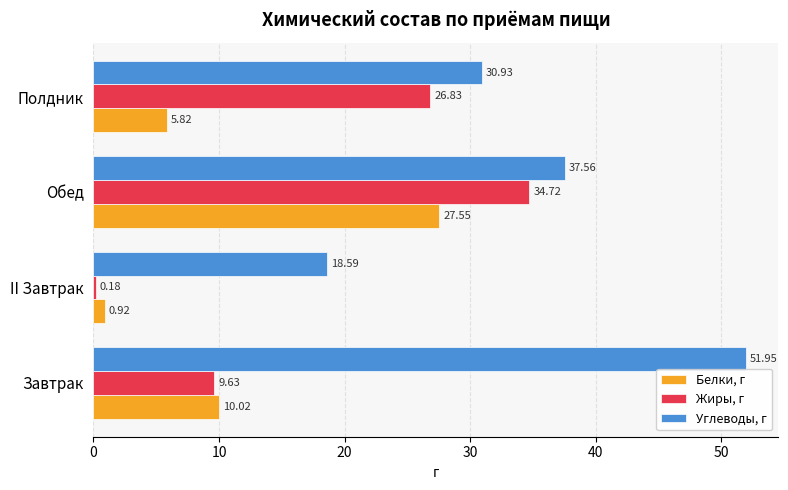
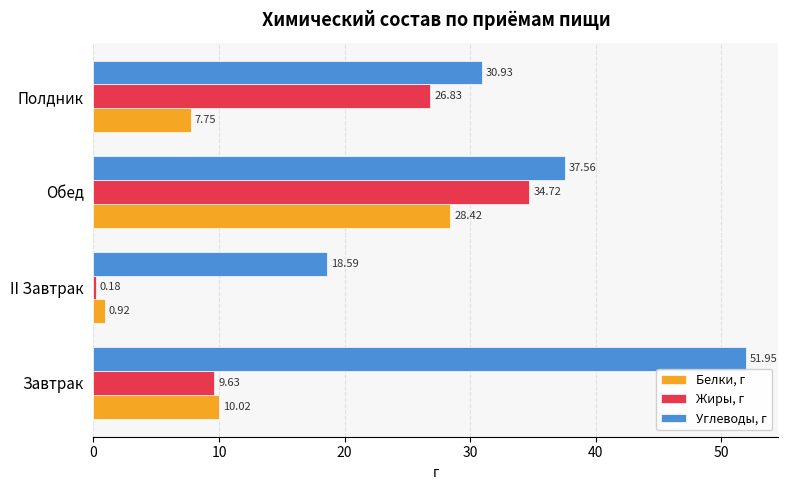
  {
    "Белки, г": {
-     "Полдник": 5.82,
-     "Обед": 27.55,
+     "Полдник": 7.75,
+     "Обед": 28.42,
      "II Завтрак": 0.92,
      "Завтрак": 10.02
    },
    "Жиры, г": {
      "Полдник": 26.83,
      "Обед": 34.72,
      "II Завтрак": 0.18,
      "Завтрак": 9.63
    },
    "Углеводы, г": {
      "Полдник": 30.93,
      "Обед": 37.56,
      "II Завтрак": 18.59,
      "Завтрак": 51.95
    }
  }
